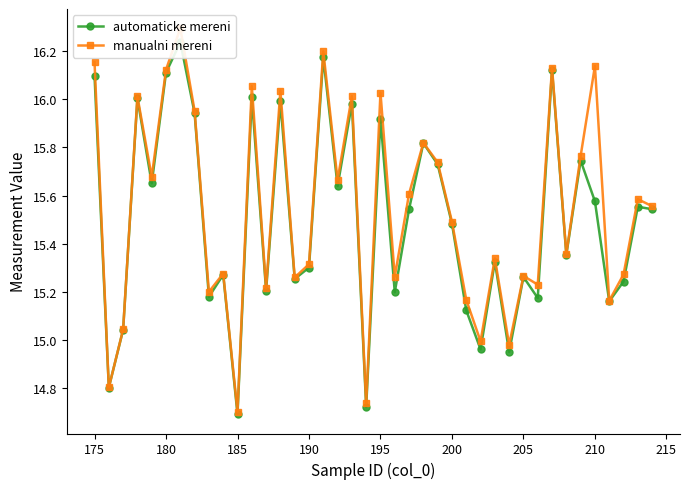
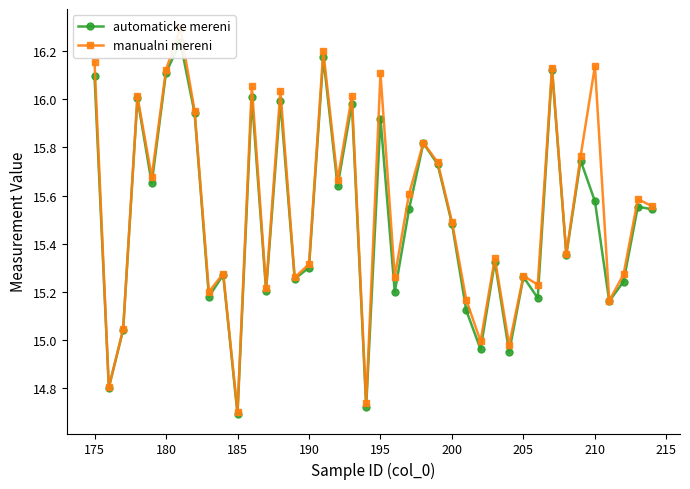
  {
    "automaticke mereni": {
      "175": 16.10,
      "180": 16.11,
      "185": 14.69,
      "190": 15.30,
      "195": 15.92,
      "210": 15.58
    },
    "manualni mereni": {
      "175": 16.15,
      "180": 16.12,
      "185": 14.70,
      "190": 15.32,
-     "195": 16.03,
+     "195": 16.11,
      "210": 16.14
    }
  }
